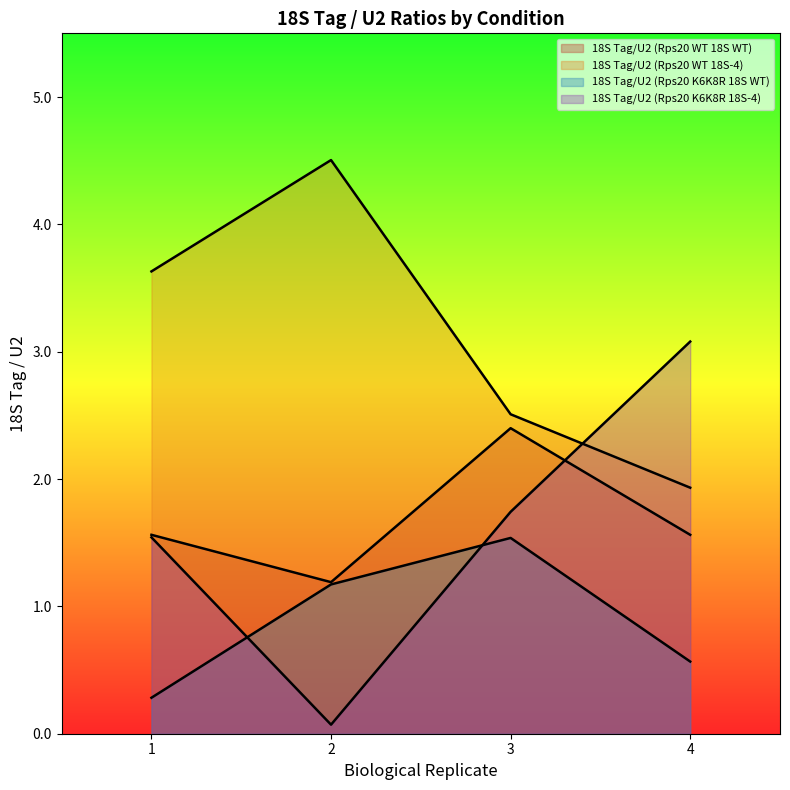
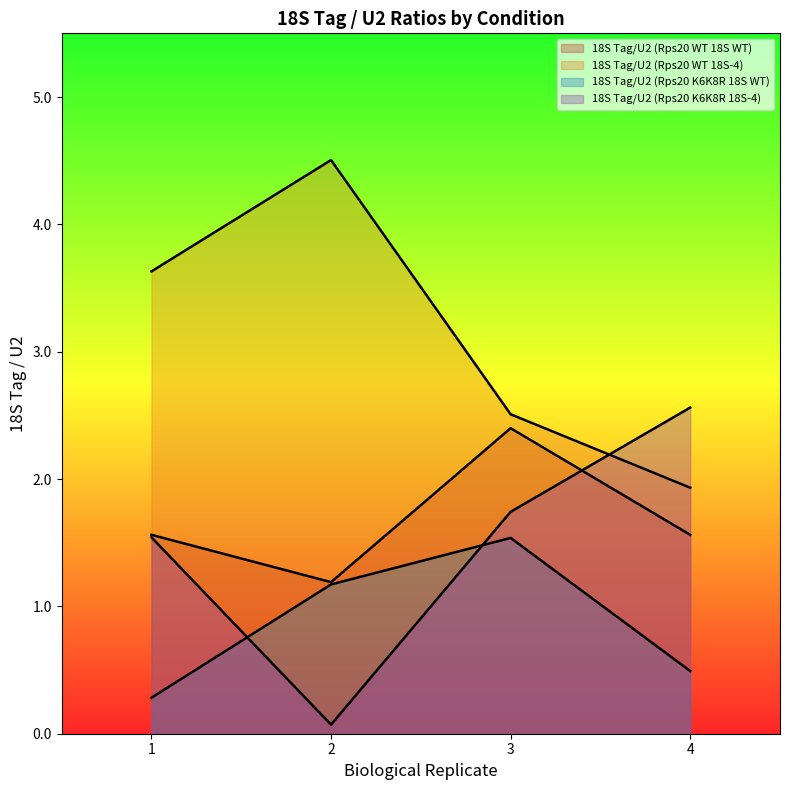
  {
    "18S Tag/U2 (Rps20 K6K8R 18S WT)": {
      "1": 0.28,
      "3": 1.54,
-     "4": 0.57
+     "4": 0.49
    },
    "18S Tag/U2 (Rps20 K6K8R 18S-4)": {
      "2": 0.07,
      "3": 1.74,
-     "4": 3.08
+     "4": 2.56
    }
  }
